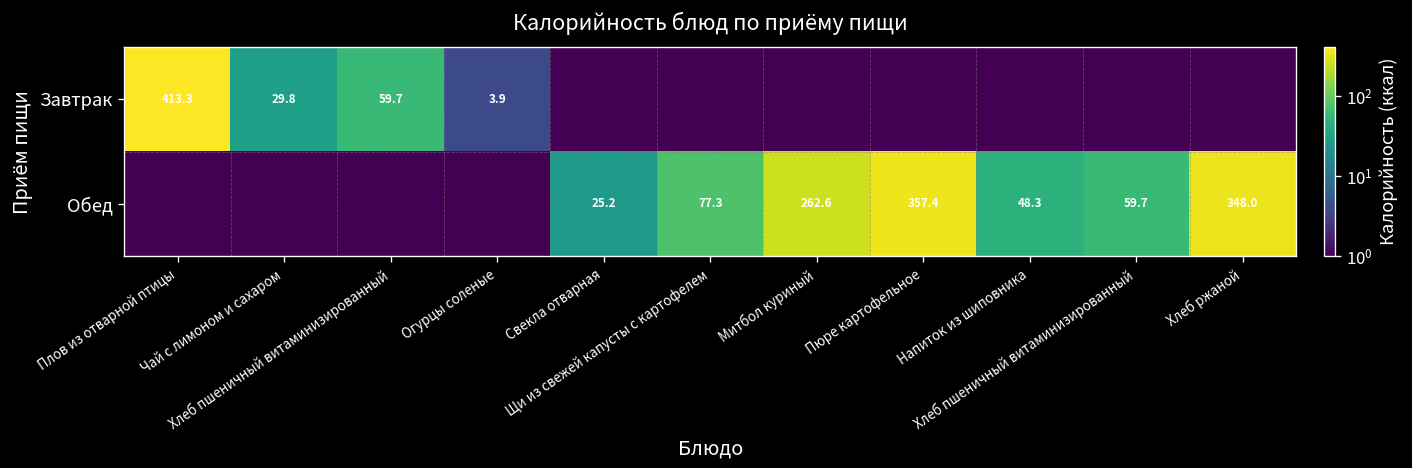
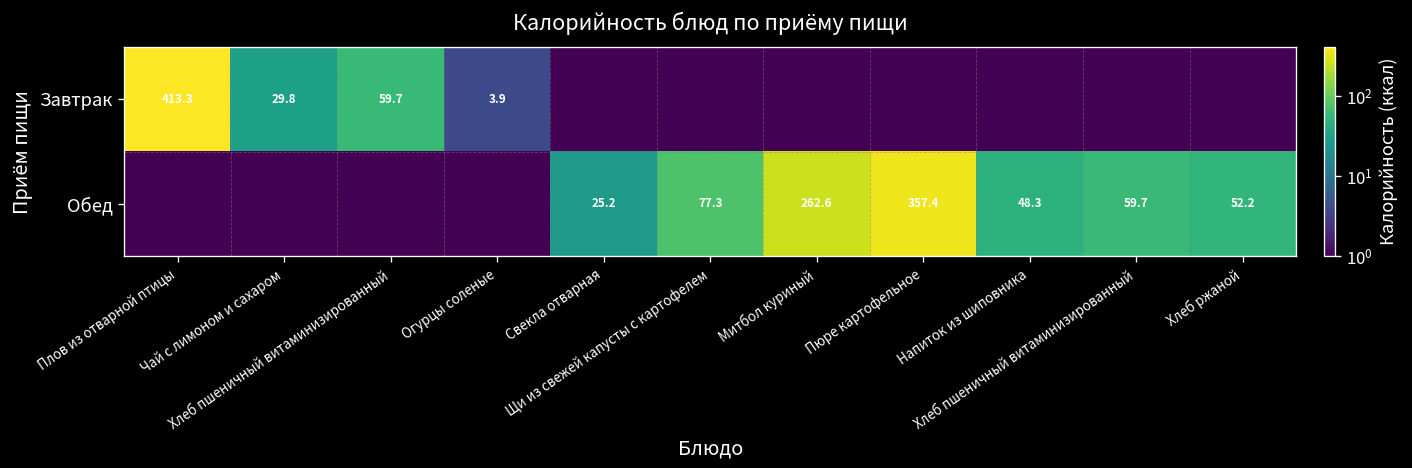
  {
    "Завтрак": {
      "Плов из отварной птицы": 413.3,
      "Чай с лимоном и сахаром": 29.8,
      "Огурцы соленые": 3.9
    },
    "Обед": {
      "Свекла отварная": 25.2,
      "Щи из свежей капусты с картофелем": 77.3,
      "Митбол куриный": 262.6,
      "Пюре картофельное": 357.4,
      "Напиток из шиповника": 48.3,
-     "Хлеб ржаной": 348.0
+     "Хлеб ржаной": 52.2
    }
  }
